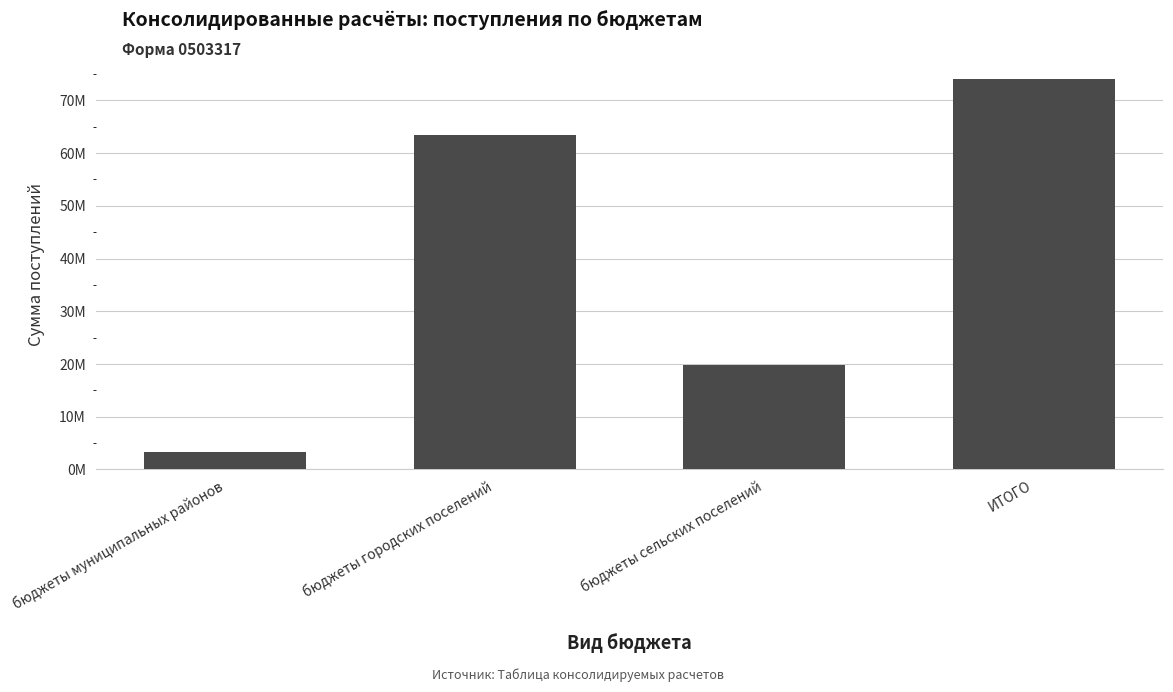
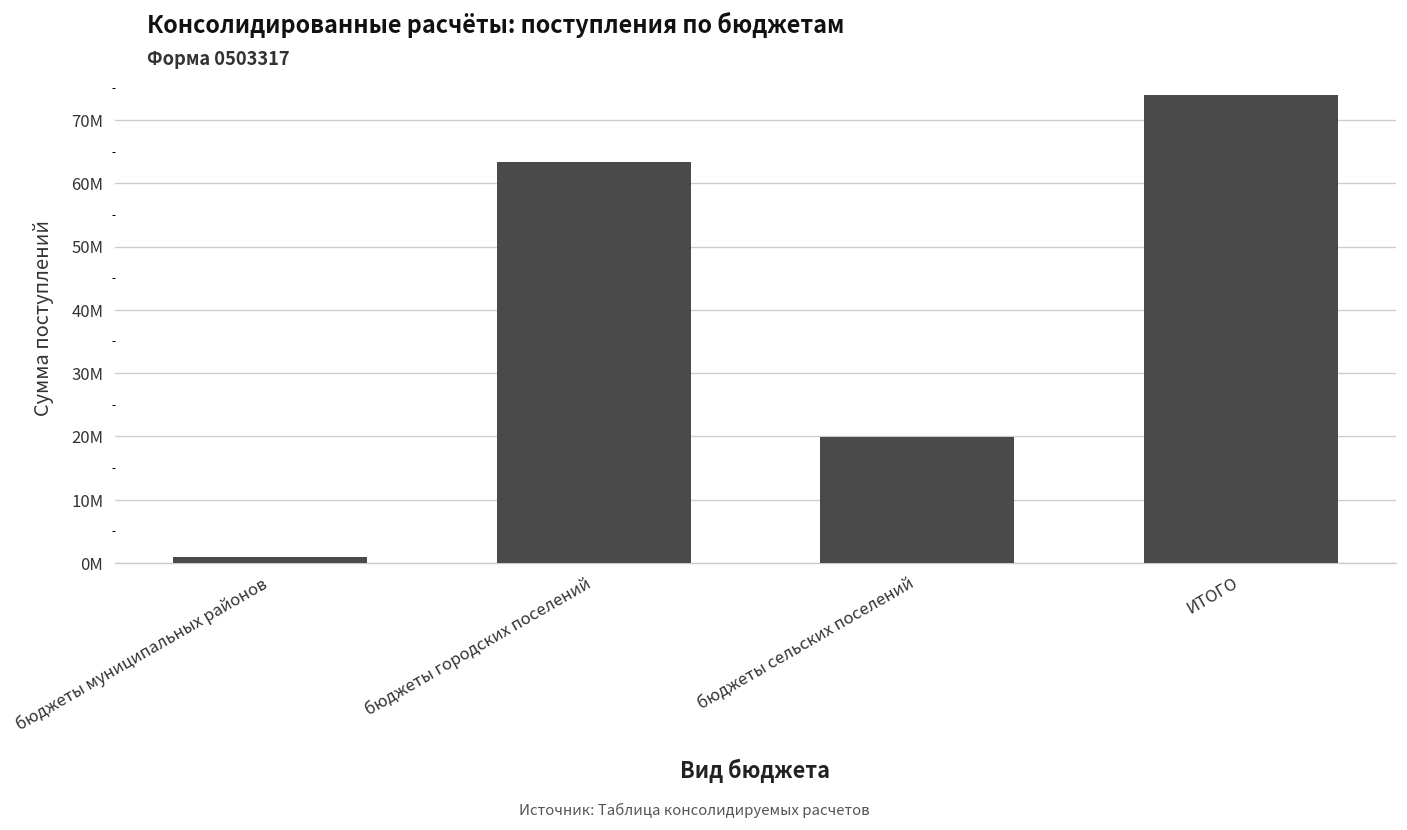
  {
-   "бюджеты муниципальных районов": 3000000,
+   "бюджеты муниципальных районов": 1000000,
    "бюджеты городских поселений": 63000000,
    "бюджеты сельских поселений": 20000000,
    "ИТОГО": 74000000
  }
